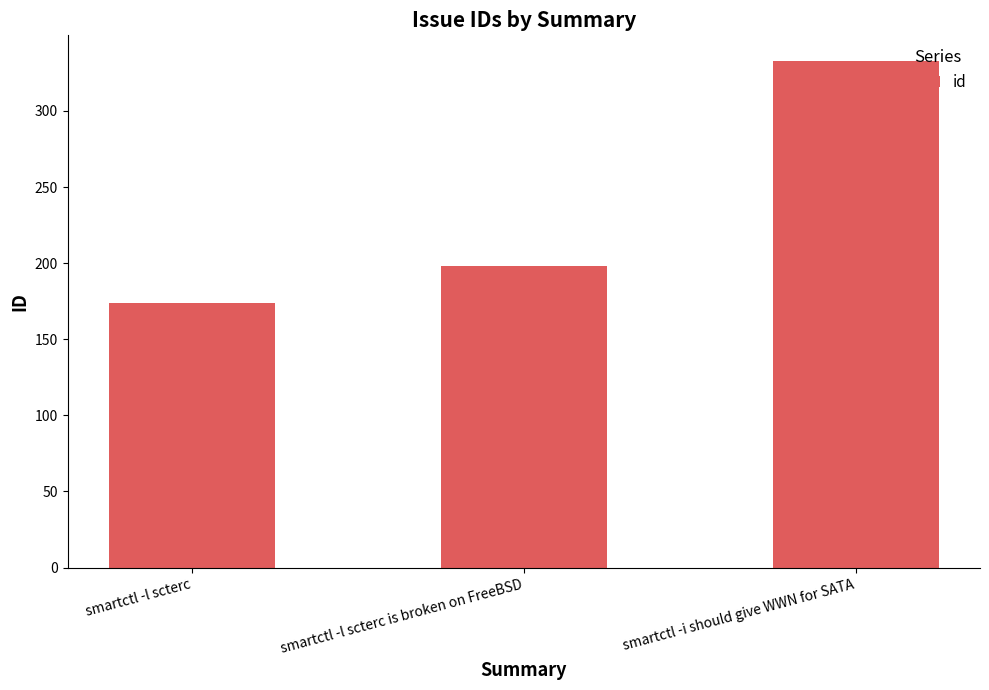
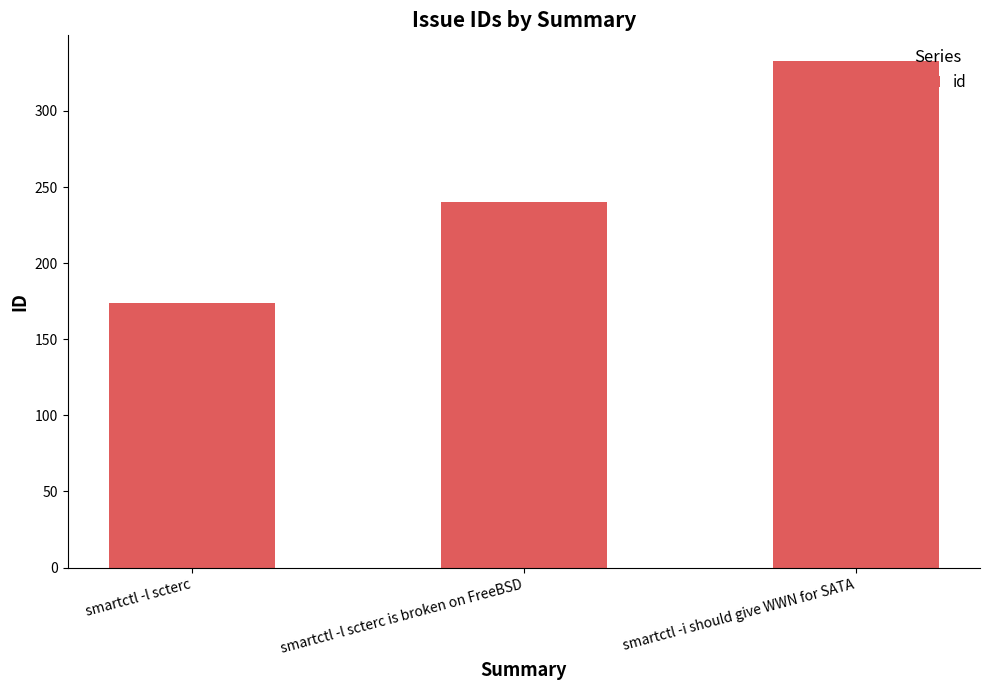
  {
    "smartctl -l scterc": 174,
-   "smartctl -l scterc is broken on FreeBSD": 198,
+   "smartctl -l scterc is broken on FreeBSD": 240,
    "smartctl -i should give WWN for SATA": 333
  }
